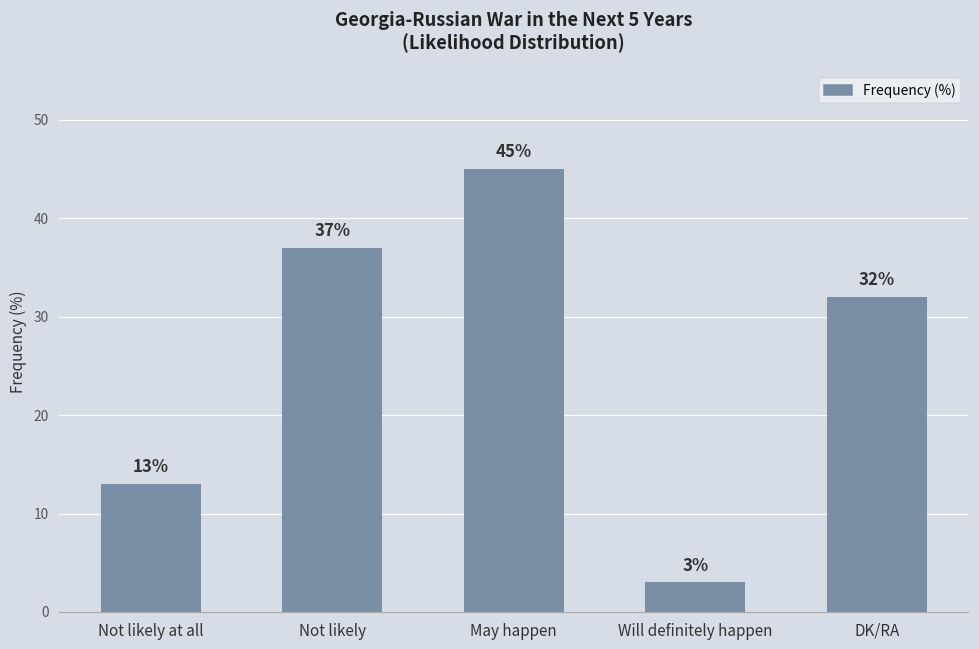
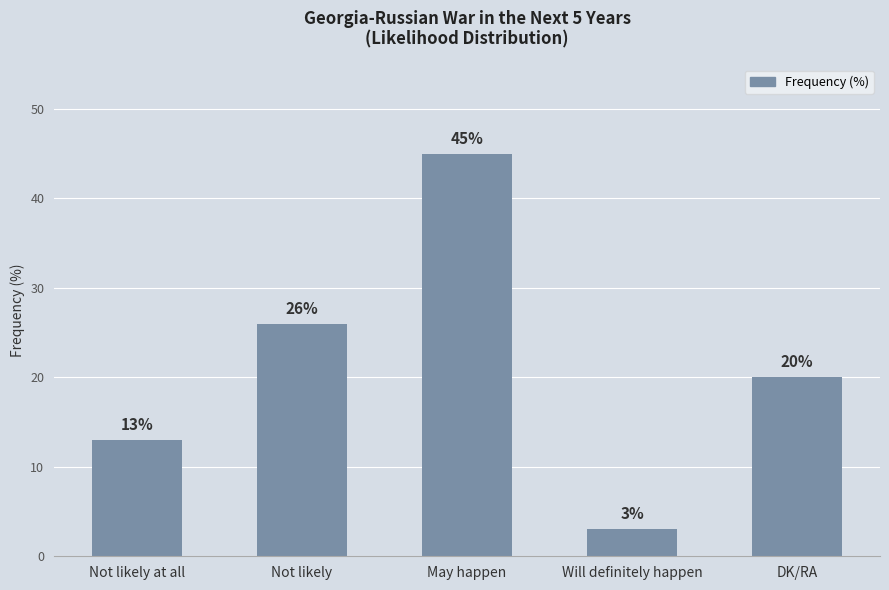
  {
    "Not likely at all": "13%",
-   "Not likely": "37%",
+   "Not likely": "26%",
    "May happen": "45%",
    "Will definitely happen": "3%",
-   "DK/RA": "32%"
+   "DK/RA": "20%"
  }
